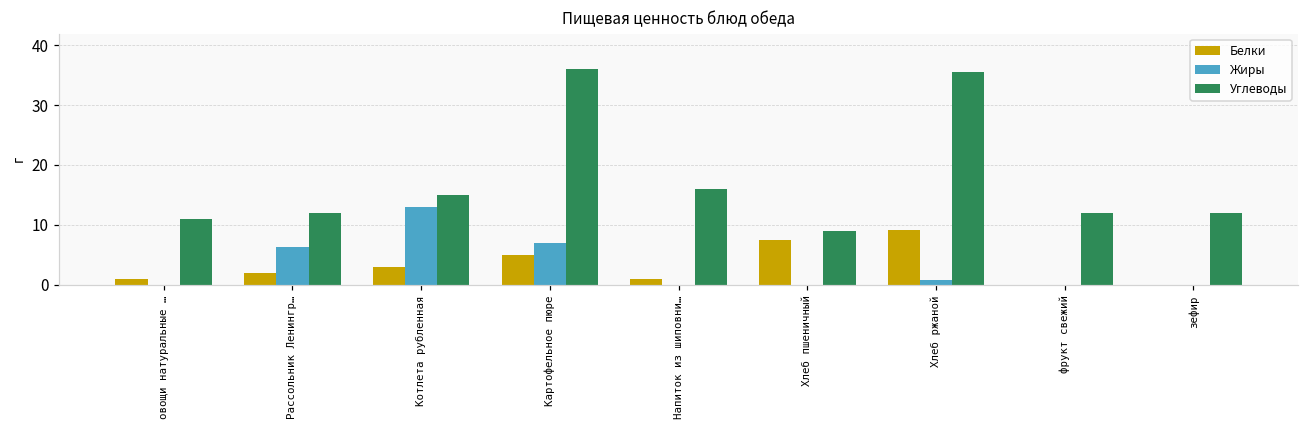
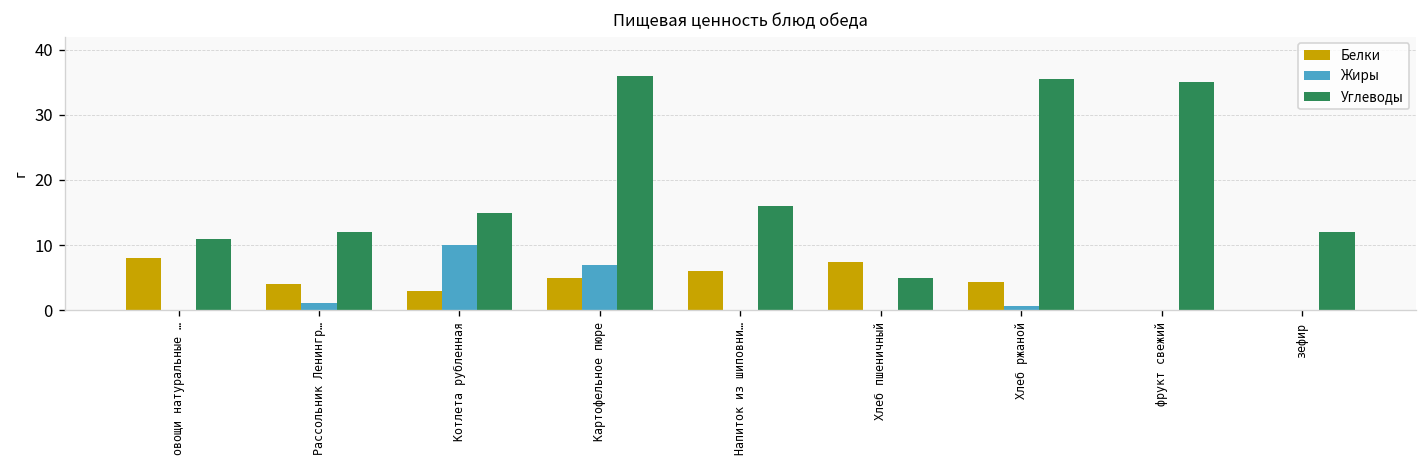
  {
    "Белки": {
-     "овощи натуральные …": 1,
-     "Рассольник Ленингр…": 2,
+     "овощи натуральные …": 8,
+     "Рассольник Ленингр…": 4,
      "Котлета рубленная": 3,
      "Картофельное пюре": 5,
-     "Напиток из шиповни…": 1,
+     "Напиток из шиповни…": 6,
      "Хлеб пшеничный": 7,
-     "Хлеб ржаной": 9,
+     "Хлеб ржаной": 4,
      "фрукт свежий": 0,
      "зефир": 0
    },
    "Жиры": {
      "овощи натуральные …": 0,
-     "Рассольник Ленингр…": 6,
-     "Котлета рубленная": 13,
+     "Рассольник Ленингр…": 1,
+     "Котлета рубленная": 10,
      "Картофельное пюре": 7,
      "Напиток из шиповни…": 0,
      "Хлеб пшеничный": 0,
      "Хлеб ржаной": 1,
      "фрукт свежий": 0,
      "зефир": 0
    },
    "Углеводы": {
      "овощи натуральные …": 11,
      "Рассольник Ленингр…": 12,
      "Котлета рубленная": 15,
      "Картофельное пюре": 36,
      "Напиток из шиповни…": 16,
-     "Хлеб пшеничный": 9,
+     "Хлеб пшеничный": 5,
      "Хлеб ржаной": 36,
-     "фрукт свежий": 12,
+     "фрукт свежий": 35,
      "зефир": 12
    }
  }
